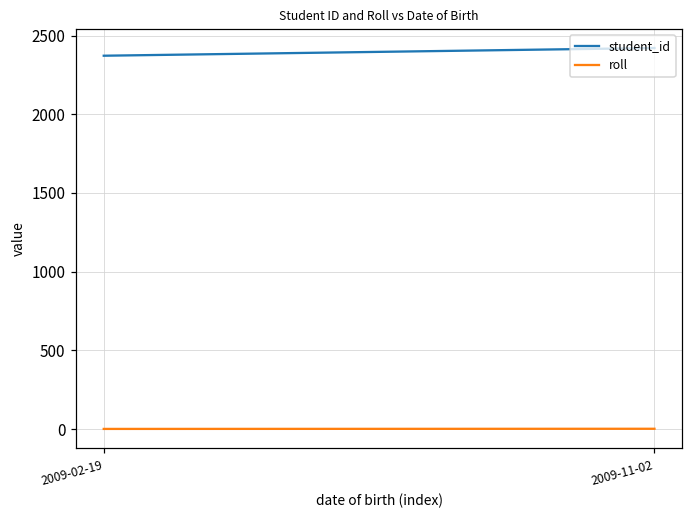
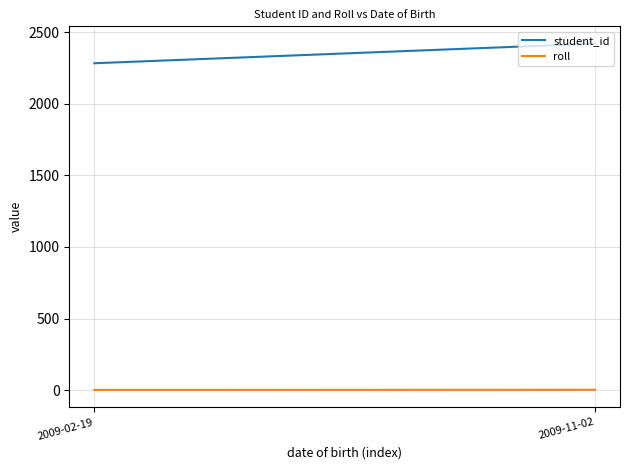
  {
    "student_id": {
-     "2009-02-19": 2370
+     "2009-02-19": 2280
    },
    "roll": {
      "2009-02-19": 0,
      "2009-11-02": 0
    }
  }
